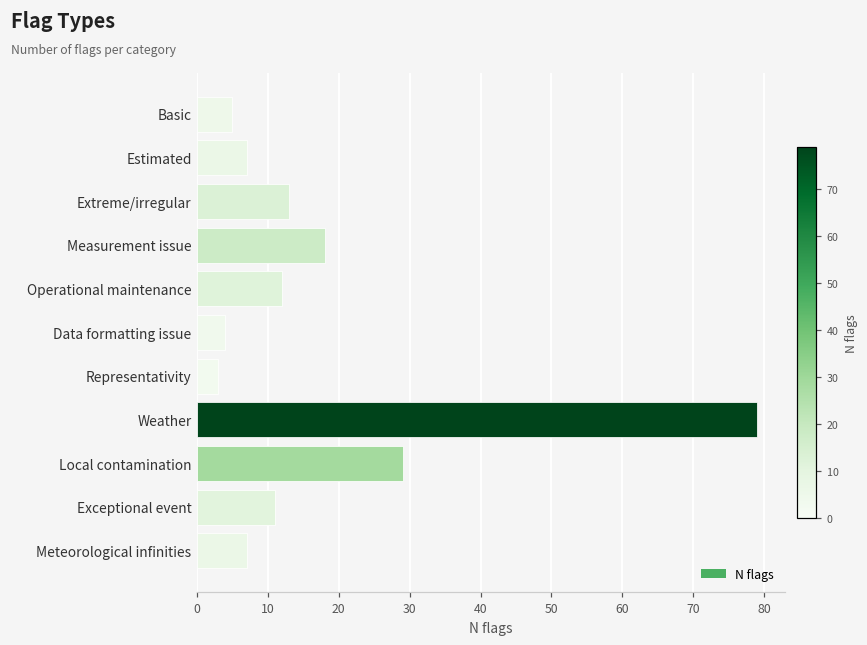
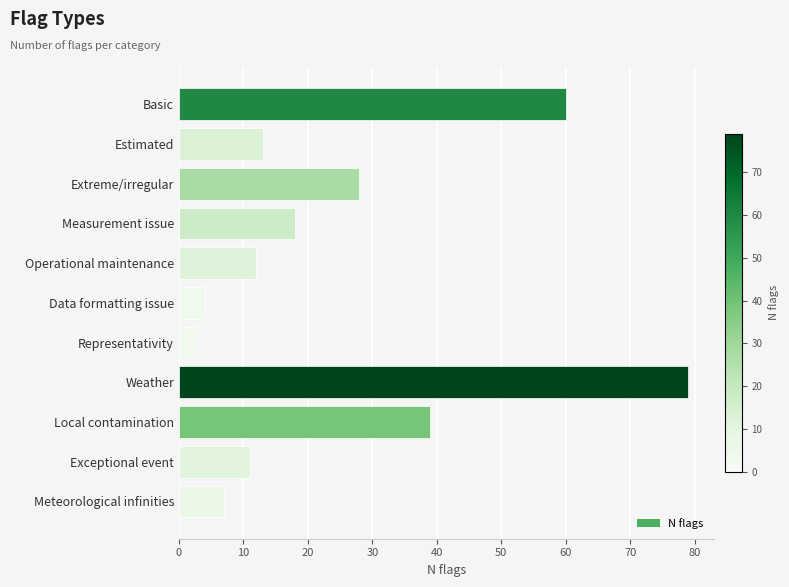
  {
-   "Basic": 5,
-   "Estimated": 7,
-   "Extreme/irregular": 13,
+   "Basic": 60,
+   "Estimated": 13,
+   "Extreme/irregular": 28,
    "Measurement issue": 18,
    "Operational maintenance": 12,
    "Data formatting issue": 4,
    "Representativity": 3,
    "Weather": 79,
-   "Local contamination": 29,
+   "Local contamination": 39,
    "Exceptional event": 11,
    "Meteorological infinities": 7
  }
